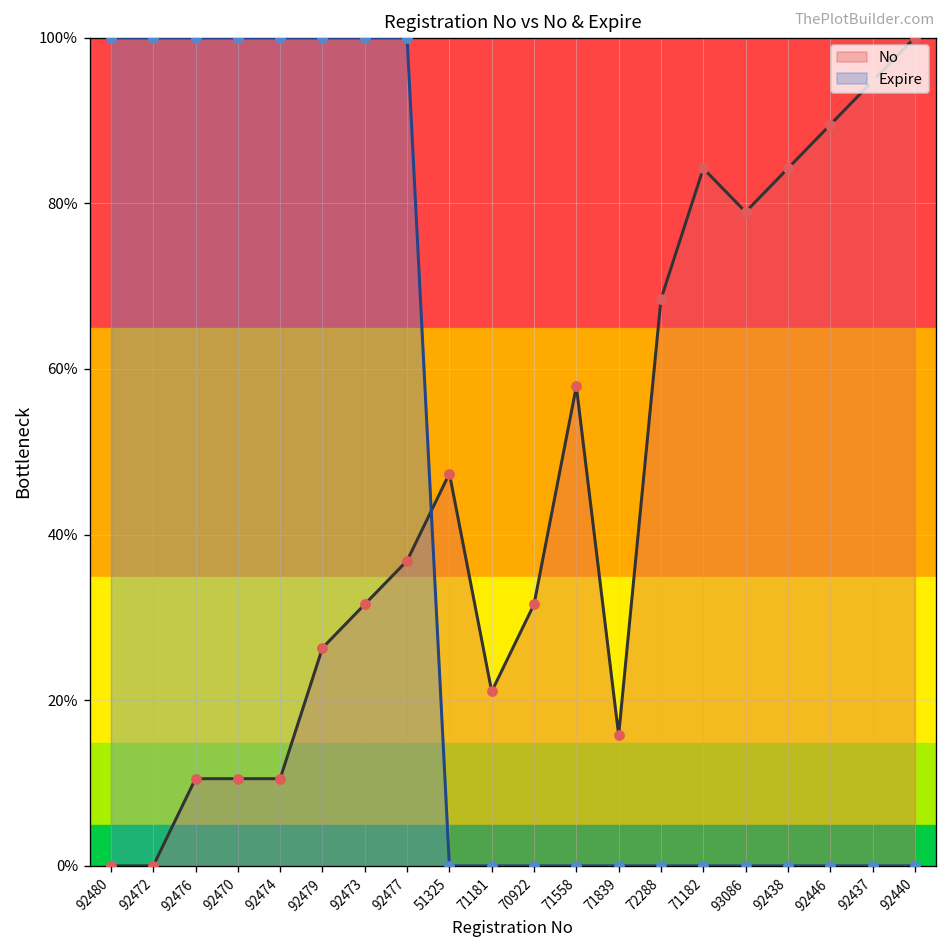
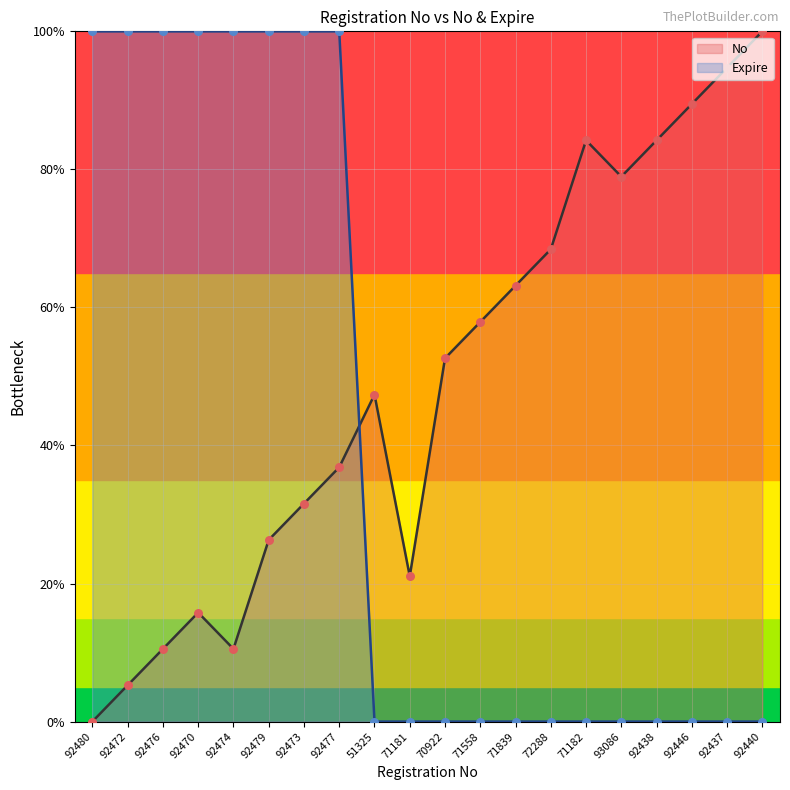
  {
    "No": {
      "92480": "0%",
-     "92472": "0%",
+     "92472": "5%",
      "92476": "11%",
-     "92470": "11%",
+     "92470": "16%",
      "92474": "11%",
      "92479": "26%",
      "92473": "32%",
      "92477": "37%",
      "51325": "47%",
      "71181": "21%",
-     "70922": "32%",
+     "70922": "53%",
      "71558": "58%",
-     "71839": "16%",
+     "71839": "63%",
      "72288": "68%",
      "71182": "84%",
      "93086": "79%",
      "92438": "84%",
      "92446": "89%",
      "92440": "100%"
    },
    "Expire": {
      "92480": "100%",
      "92472": "100%",
      "92476": "100%",
      "92470": "100%",
      "92474": "100%",
      "92479": "100%",
      "92473": "100%",
      "92477": "100%",
      "51325": "0%",
      "71181": "0%",
      "70922": "0%",
      "71558": "0%",
      "71839": "0%",
      "72288": "0%",
      "71182": "0%",
      "93086": "0%",
      "92438": "0%",
      "92446": "0%",
      "92437": "0%",
      "92440": "0%"
    }
  }
